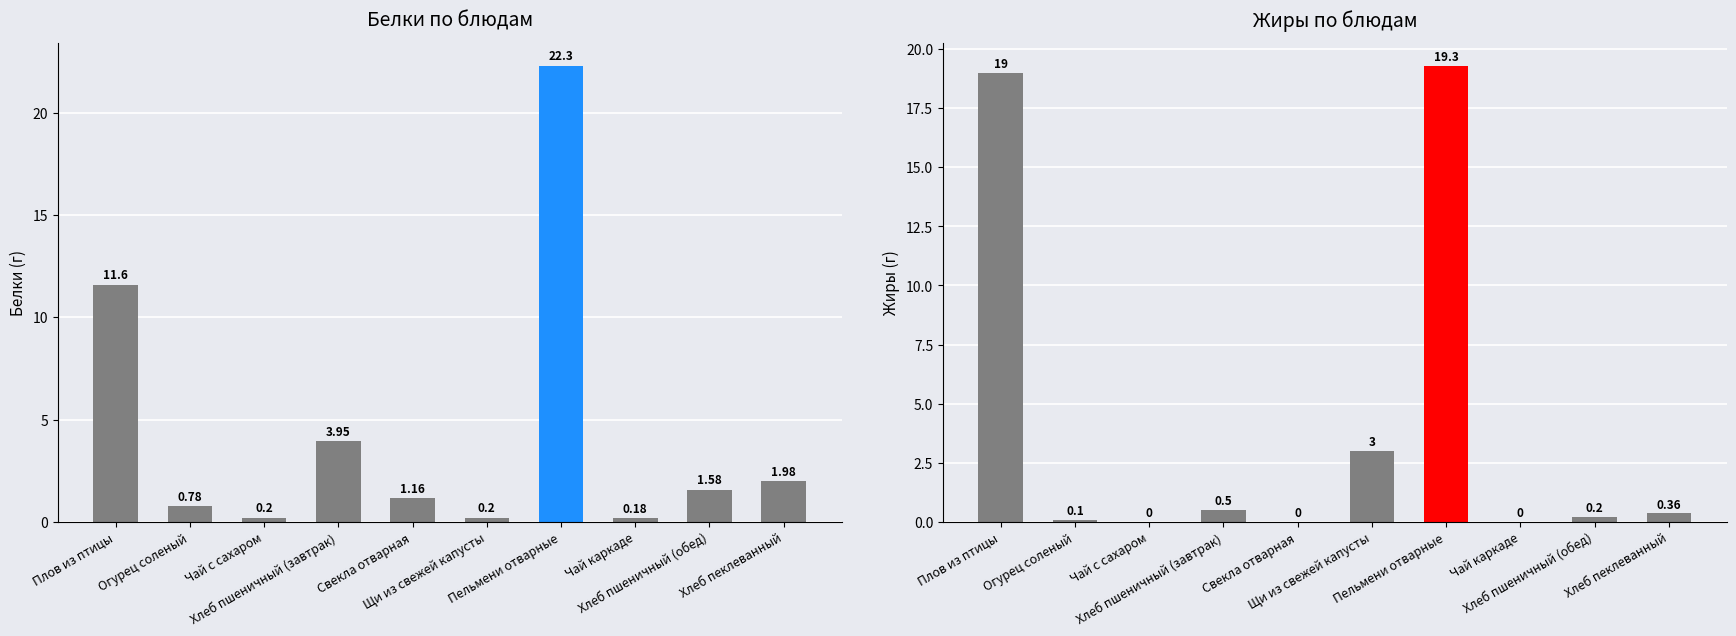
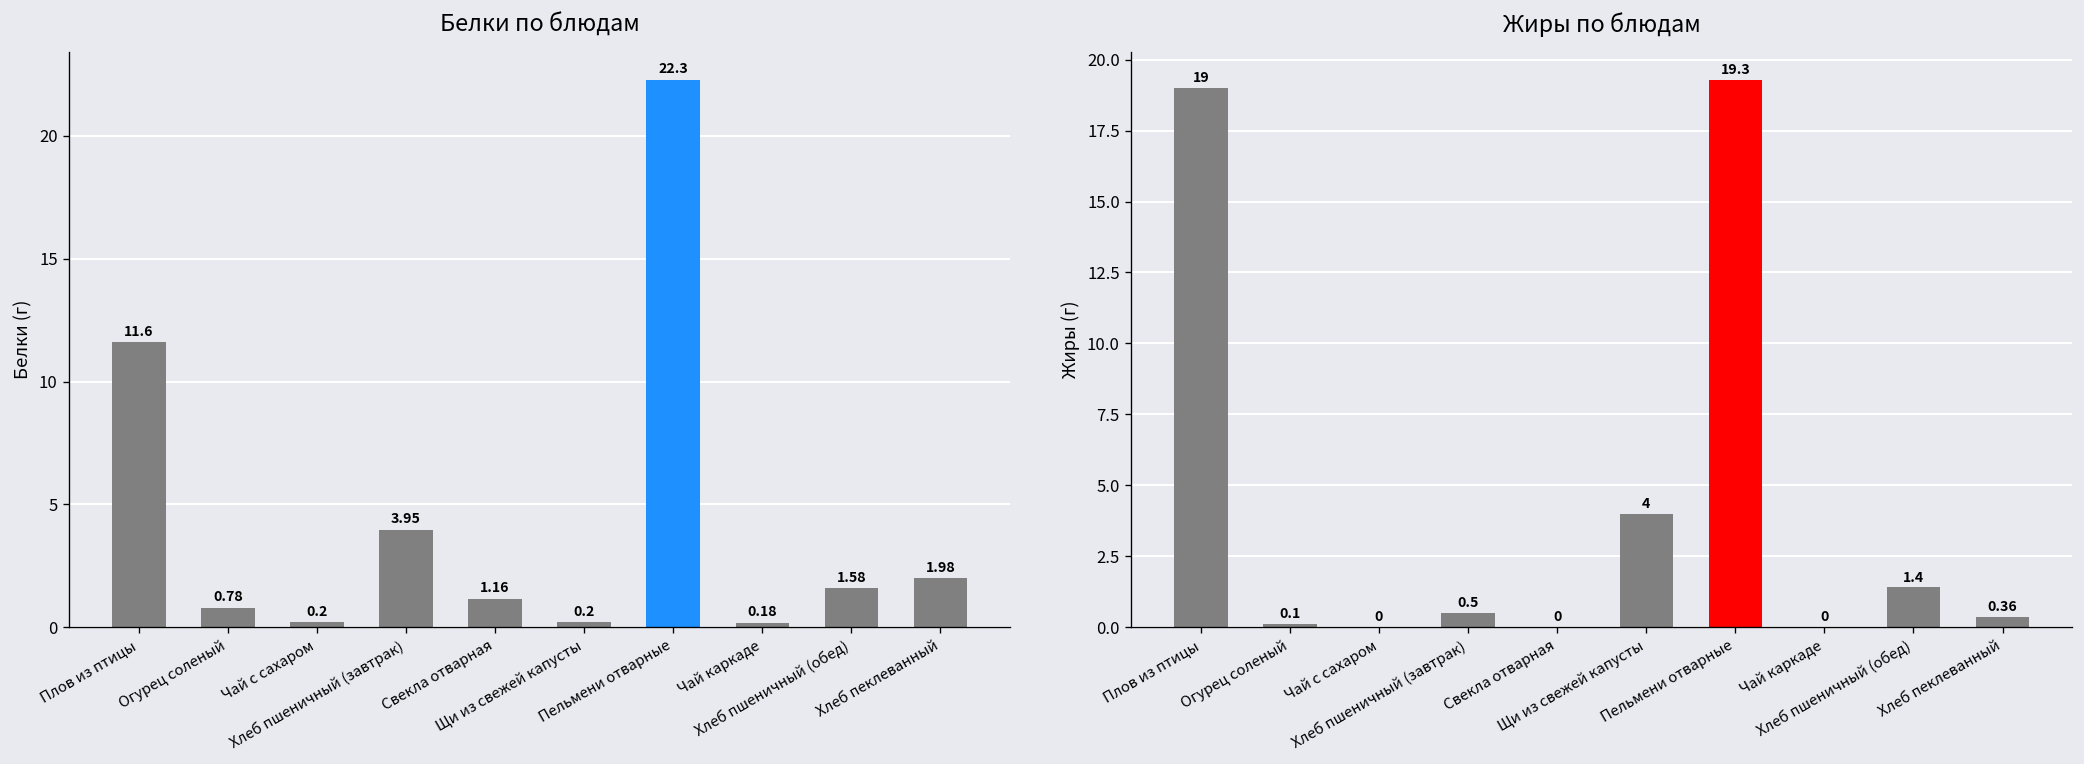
  {
    "Белки по блюдам": {
      "Плов из птицы": 11.6,
      "Огурец соленый": 0.78,
      "Чай с сахаром": 0.2,
      "Хлеб пшеничный (завтрак)": 3.95,
      "Свекла отварная": 1.16,
      "Щи из свежей капусты": 0.2,
      "Пельмени отварные": 22.3,
      "Чай каркаде": 0.18,
      "Хлеб пшеничный (обед)": 1.58,
      "Хлеб пеклеванный": 1.98
    },
    "Жиры по блюдам": {
      "Плов из птицы": 19,
      "Огурец соленый": 0.1,
      "Чай с сахаром": 0,
      "Хлеб пшеничный (завтрак)": 0.5,
      "Свекла отварная": 0,
-     "Щи из свежей капусты": 3,
+     "Щи из свежей капусты": 4,
      "Пельмени отварные": 19.3,
      "Чай каркаде": 0,
-     "Хлеб пшеничный (обед)": 0.2,
+     "Хлеб пшеничный (обед)": 1.4,
      "Хлеб пеклеванный": 0.36
    }
  }
